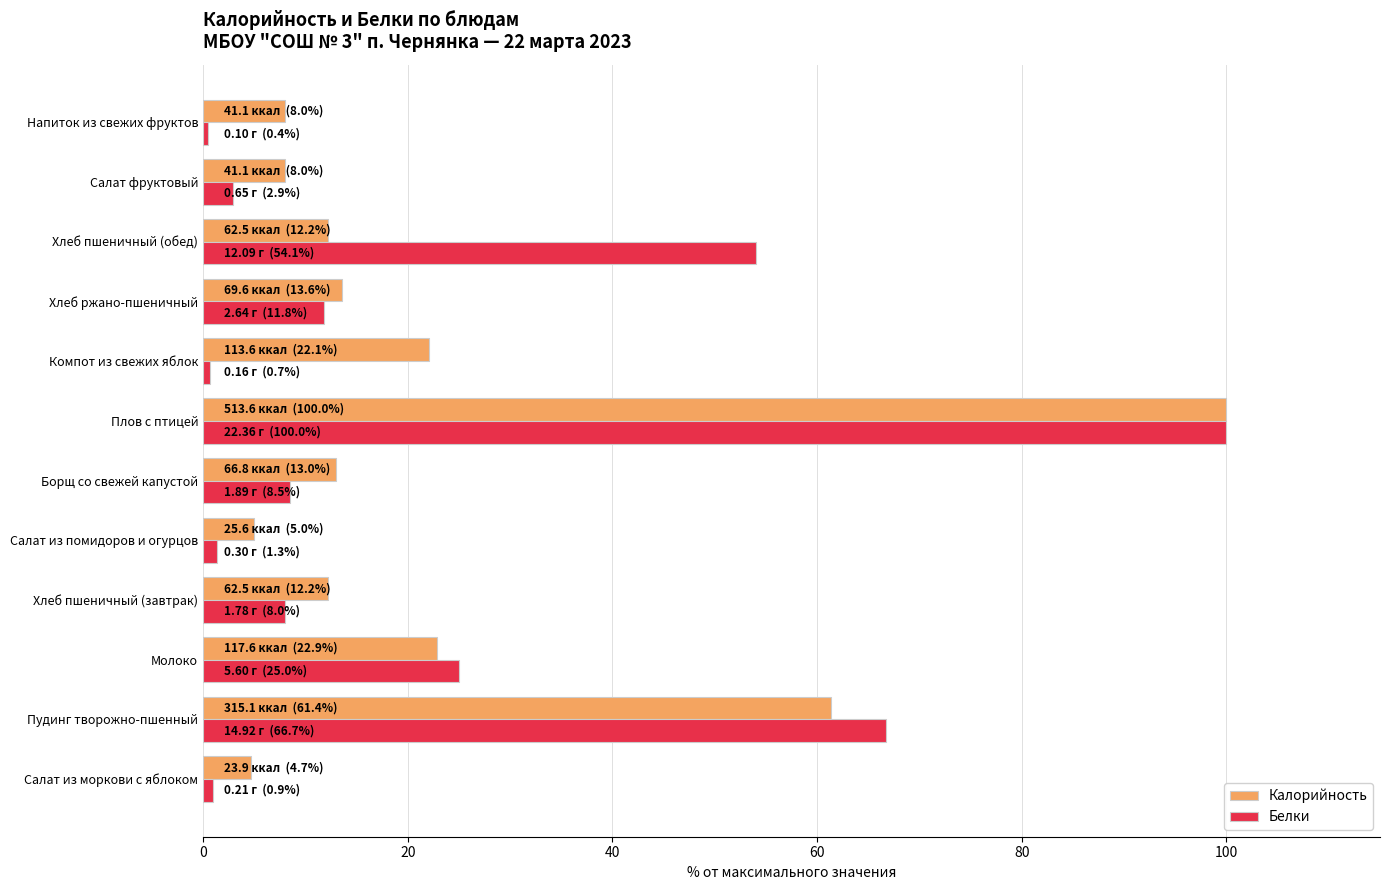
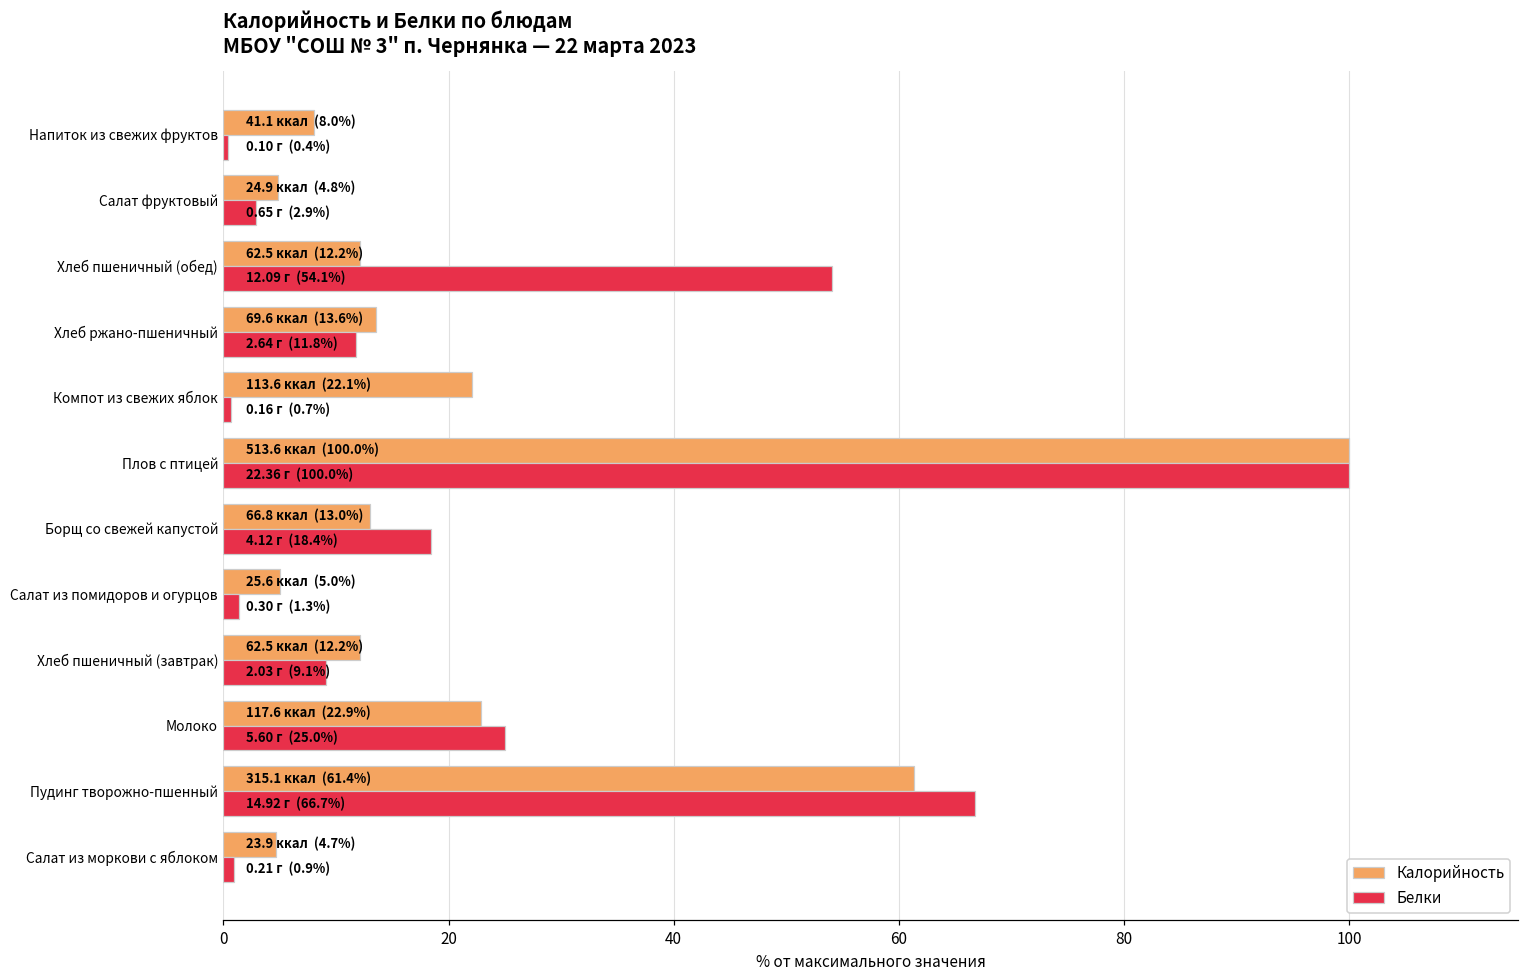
  {
    "Калорийность": {
      "Напиток из свежих фруктов": "(8.0%)",
-     "Салат фруктовый": "41.1 ккал (8.0%)",
+     "Салат фруктовый": "24.9 ккал (4.8%)",
      "Хлеб пшеничный (обед)": "(12.2%)",
      "Хлеб ржано-пшеничный": "(13.6%)",
      "Компот из свежих яблок": "(22.1%)",
      "Плов с птицей": "(100.0%)",
      "Борщ со свежей капустой": "(13.0%)",
      "Салат из помидоров и огурцов": "(5.0%)",
      "Хлеб пшеничный (завтрак)": "(12.2%)",
      "Молоко": "(22.9%)",
      "Пудинг творожно-пшенный": "(61.4%)",
      "Салат из моркови с яблоком": "(4.7%)"
    },
    "Белки": {
      "Напиток из свежих фруктов": "(0.4%)",
      "Салат фруктовый": "(2.9%)",
      "Хлеб пшеничный (обед)": "(54.1%)",
      "Хлеб ржано-пшеничный": "(11.8%)",
      "Компот из свежих яблок": "(0.7%)",
      "Плов с птицей": "(100.0%)",
-     "Борщ со свежей капустой": "1.89 г (8.5%)",
+     "Борщ со свежей капустой": "4.12 г (18.4%)",
      "Салат из помидоров и огурцов": "(1.3%)",
-     "Хлеб пшеничный (завтрак)": "1.78 г (8.0%)",
+     "Хлеб пшеничный (завтрак)": "2.03 г (9.1%)",
      "Молоко": "(25.0%)",
      "Пудинг творожно-пшенный": "(66.7%)",
      "Салат из моркови с яблоком": "(0.9%)"
    }
  }
